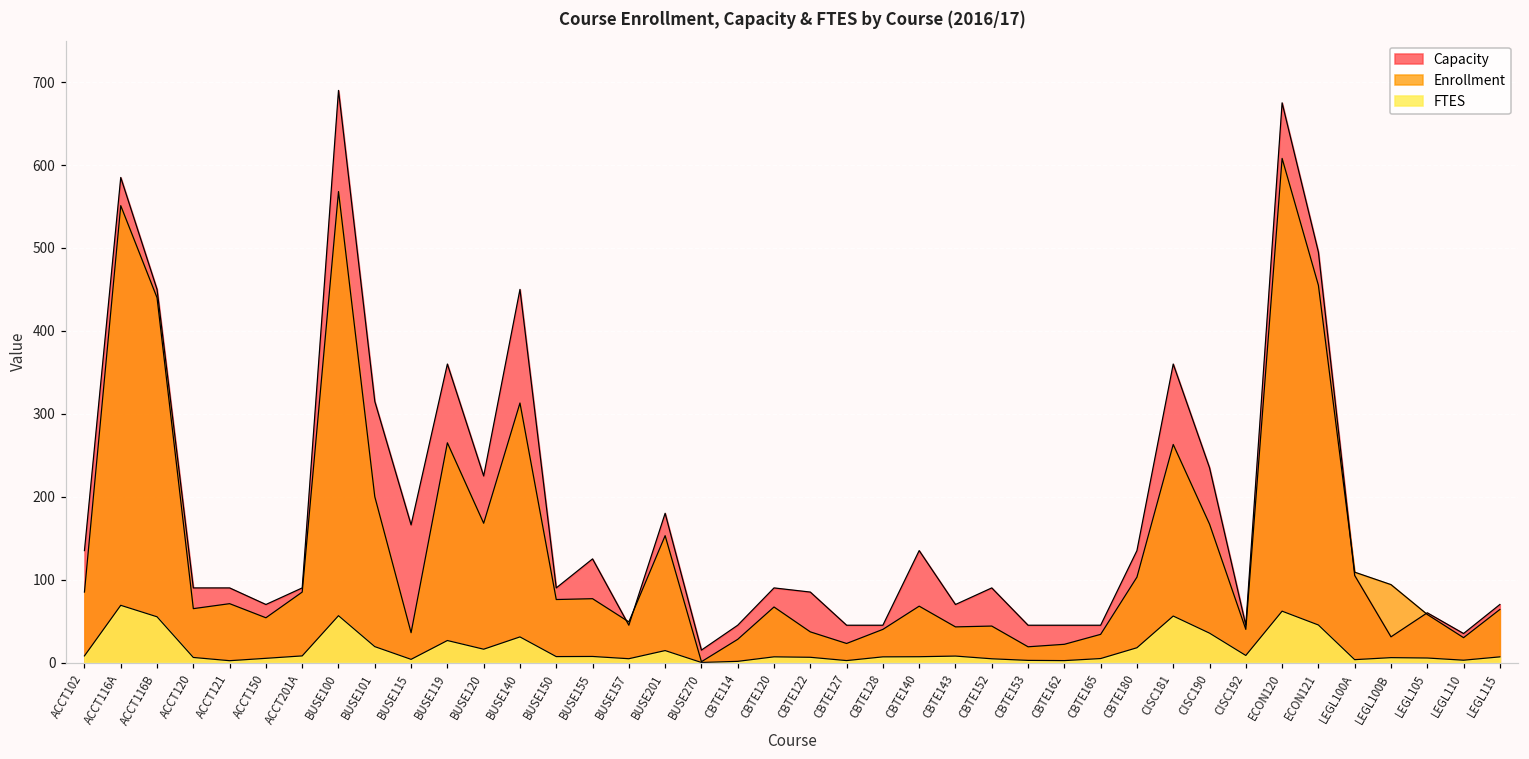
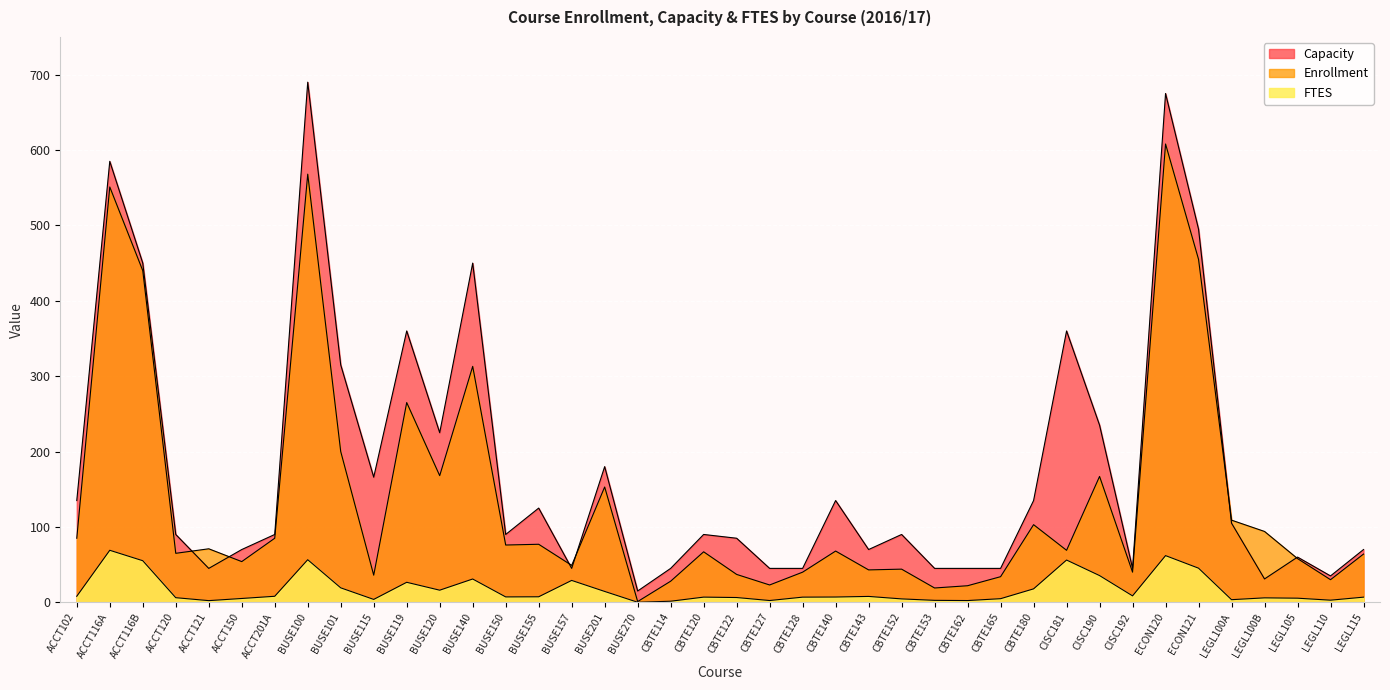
  {
    "Capacity": {
      "ACCT102": 140,
      "ACCT116A": 590,
      "ACCT116B": 450,
      "ACCT120": 90,
-     "ACCT121": 90,
+     "ACCT121": 50,
      "ACCT150": 70,
      "ACCT201A": 90,
      "BUSE100": 690,
      "BUSE101": 320,
      "BUSE115": 170,
      "BUSE119": 360,
      "BUSE120": 230,
      "BUSE140": 450,
      "BUSE150": 90,
      "BUSE155": 130,
      "BUSE157": 50,
      "BUSE201": 180,
      "BUSE270": 20,
      "CBTE114": 50,
      "CBTE120": 90,
      "CBTE122": 90,
      "CBTE127": 50,
      "CBTE128": 50,
      "CBTE140": 140,
      "CBTE143": 70,
      "CBTE152": 90,
      "CBTE153": 50,
      "CBTE162": 50,
      "CBTE165": 50,
      "CBTE180": 140,
      "CISC181": 360,
      "CISC190": 240,
      "CISC192": 50,
      "ECON120": 680,
      "ECON121": 500,
      "LEGL100A": 110,
      "LEGL100B": 30,
      "LEGL110": 40,
      "LEGL115": 70
    },
    "Enrollment": {
      "ACCT102": 90,
      "ACCT116A": 550,
      "ACCT116B": 440,
      "ACCT120": 70,
      "ACCT121": 70,
      "ACCT150": 50,
      "ACCT201A": 90,
      "BUSE100": 570,
      "BUSE101": 200,
      "BUSE115": 40,
      "BUSE119": 270,
      "BUSE120": 170,
      "BUSE140": 310,
      "BUSE150": 80,
      "BUSE155": 80,
      "BUSE157": 50,
      "BUSE201": 150,
      "CBTE114": 30,
      "CBTE120": 70,
      "CBTE122": 40,
      "CBTE127": 20,
      "CBTE128": 40,
      "CBTE140": 70,
      "CBTE143": 40,
      "CBTE152": 40,
      "CBTE153": 20,
      "CBTE162": 20,
      "CBTE165": 30,
      "CBTE180": 100,
-     "CISC181": 260,
+     "CISC181": 70,
      "CISC190": 170,
      "CISC192": 40,
      "ECON120": 610,
      "ECON121": 460,
      "LEGL100A": 110,
      "LEGL100B": 90,
      "LEGL110": 30,
      "LEGL115": 60
    },
    "FTES": {
      "ACCT102": 10,
      "ACCT116A": 70,
      "ACCT116B": 60,
      "ACCT120": 10,
      "ACCT121": 0,
      "ACCT150": 10,
      "ACCT201A": 10,
      "BUSE100": 60,
      "BUSE101": 20,
      "BUSE115": 0,
      "BUSE119": 30,
      "BUSE120": 20,
      "BUSE140": 30,
      "BUSE150": 10,
      "BUSE155": 10,
-     "BUSE157": 0,
+     "BUSE157": 30,
      "BUSE201": 10,
      "CBTE114": 0,
      "CBTE120": 10,
      "CBTE122": 10,
      "CBTE127": 0,
      "CBTE128": 10,
      "CBTE140": 10,
      "CBTE143": 10,
      "CBTE152": 0,
      "CBTE153": 0,
      "CBTE162": 0,
      "CBTE165": 0,
      "CBTE180": 20,
      "CISC181": 60,
      "CISC190": 40,
      "CISC192": 10,
      "ECON120": 60,
      "ECON121": 50,
      "LEGL100A": 0,
      "LEGL100B": 10,
      "LEGL105": 10,
      "LEGL110": 0,
      "LEGL115": 10
    }
  }
